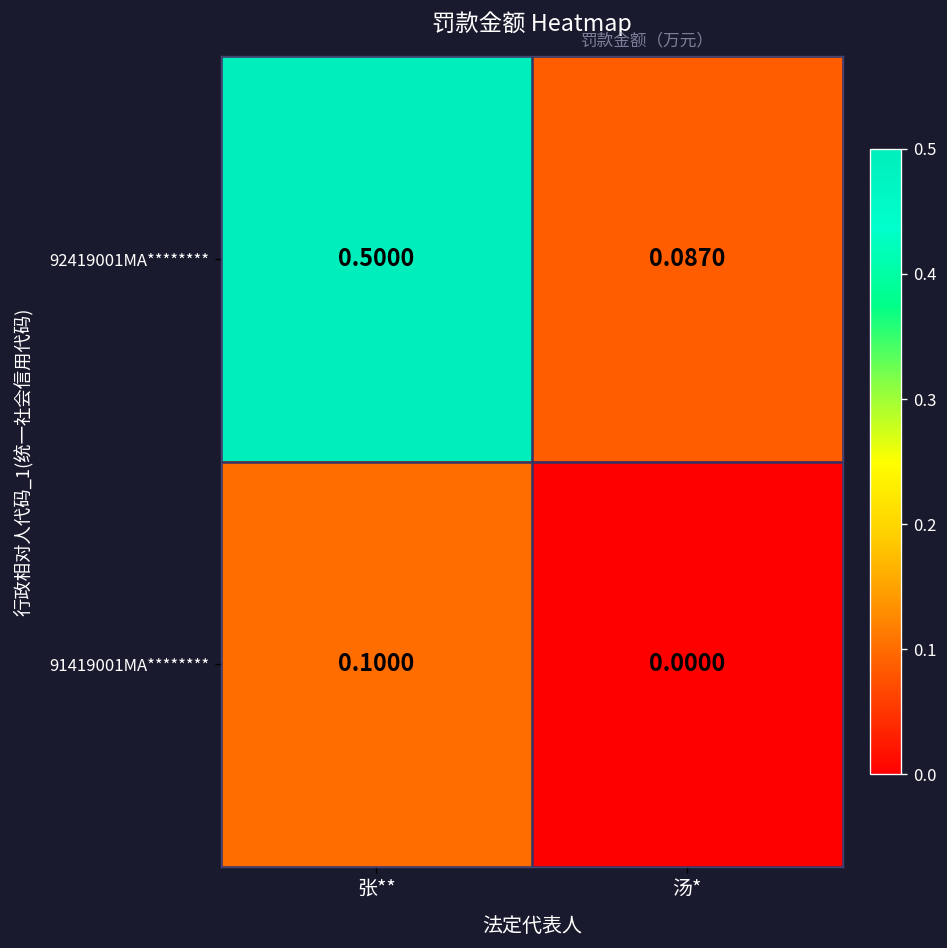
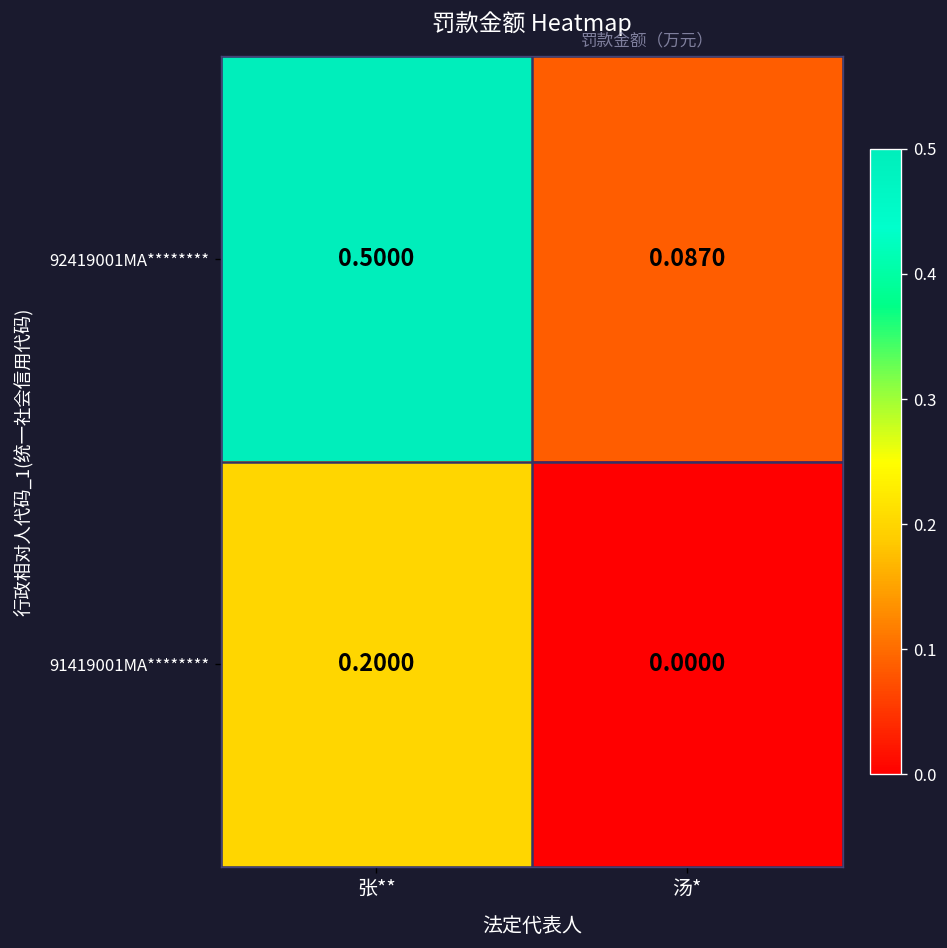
  {
    "92419001MA********": {
      "张**": 0.5000,
      "汤*": 0.0870
    },
    "91419001MA********": {
-     "张**": 0.1000,
+     "张**": 0.2000,
      "汤*": 0.0000
    }
  }
